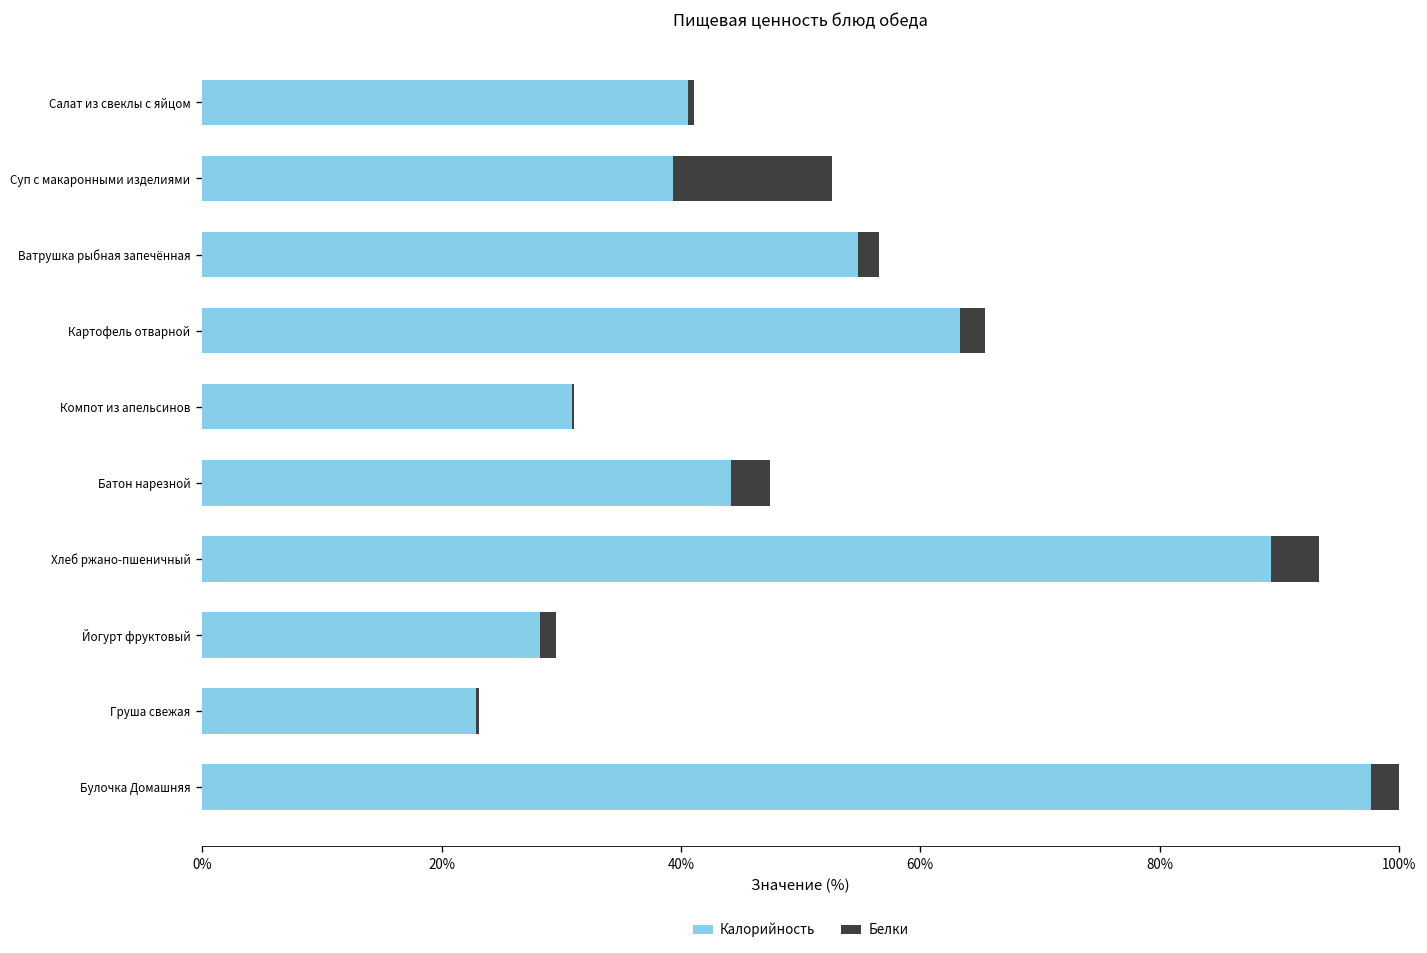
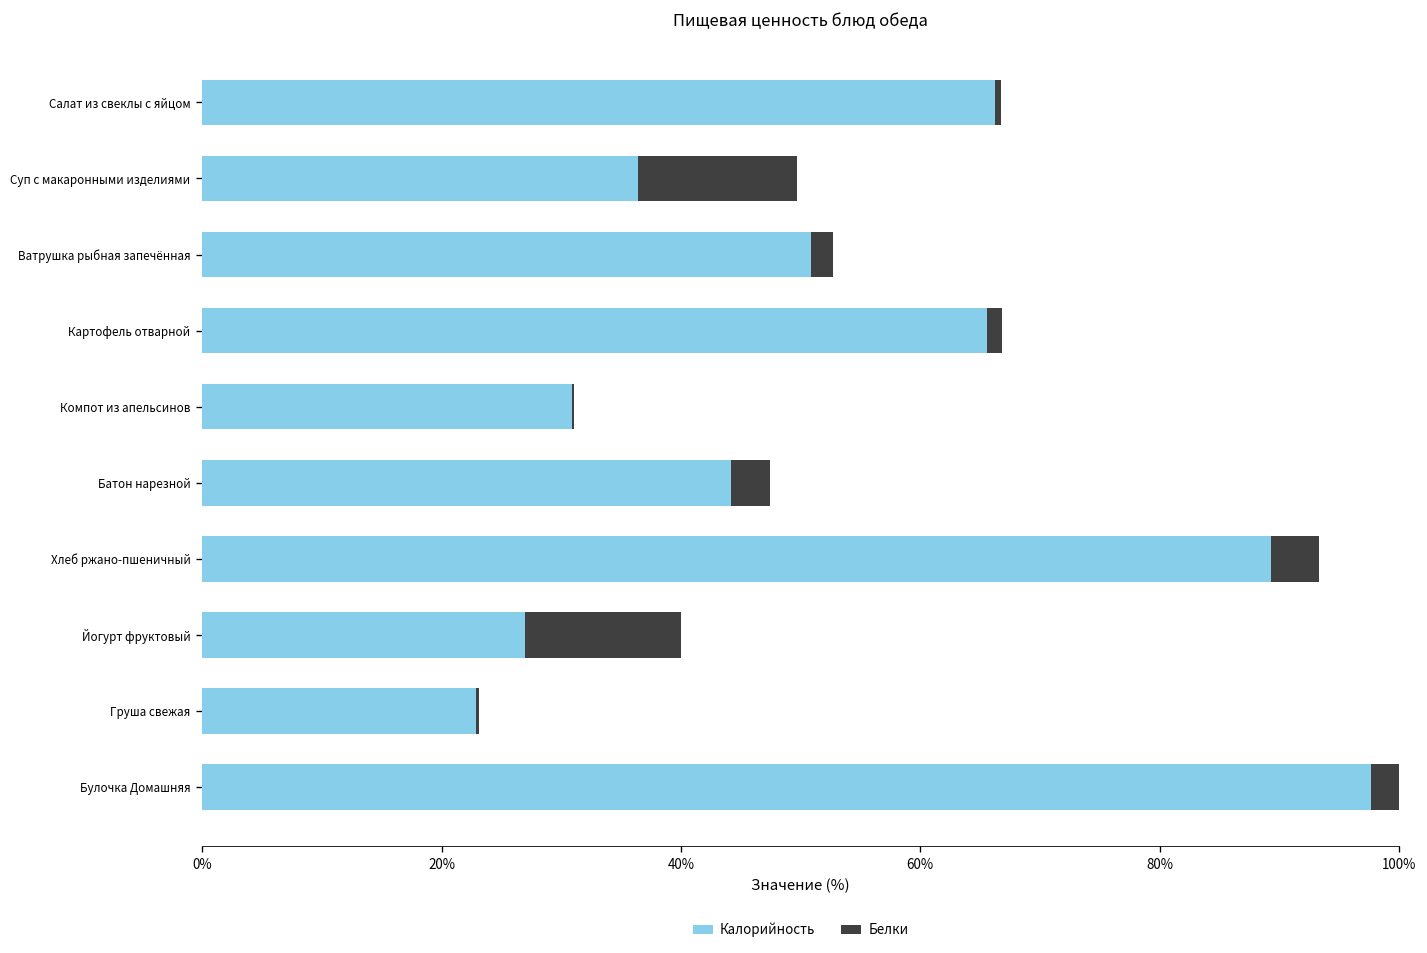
  {
    "Калорийность": {
-     "Салат из свеклы с яйцом": "41%",
-     "Суп с макаронными изделиями": "39%",
-     "Ватрушка рыбная запечённая": "55%",
-     "Картофель отварной": "63%",
+     "Салат из свеклы с яйцом": "66%",
+     "Суп с макаронными изделиями": "36%",
+     "Ватрушка рыбная запечённая": "51%",
+     "Картофель отварной": "66%",
      "Компот из апельсинов": "31%",
      "Батон нарезной": "44%",
      "Хлеб ржано-пшеничный": "89%",
-     "Йогурт фруктовый": "28%",
+     "Йогурт фруктовый": "27%",
      "Груша свежая": "23%",
      "Булочка Домашняя": "98%"
    },
    "Белки": {
      "Салат из свеклы с яйцом": "0%",
      "Суп с макаронными изделиями": "13%",
      "Ватрушка рыбная запечённая": "2%",
-     "Картофель отварной": "2%",
+     "Картофель отварной": "1%",
      "Батон нарезной": "3%",
      "Хлеб ржано-пшеничный": "4%",
-     "Йогурт фруктовый": "1%",
+     "Йогурт фруктовый": "13%",
      "Булочка Домашняя": "2%"
    }
  }
